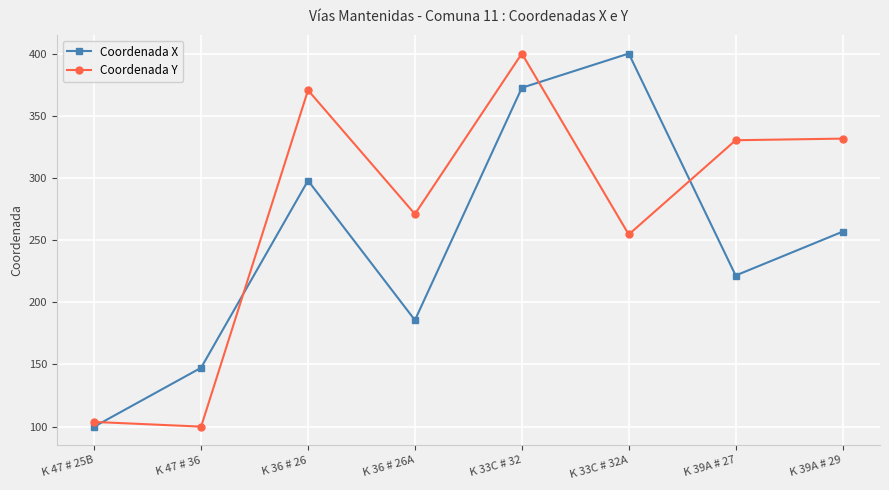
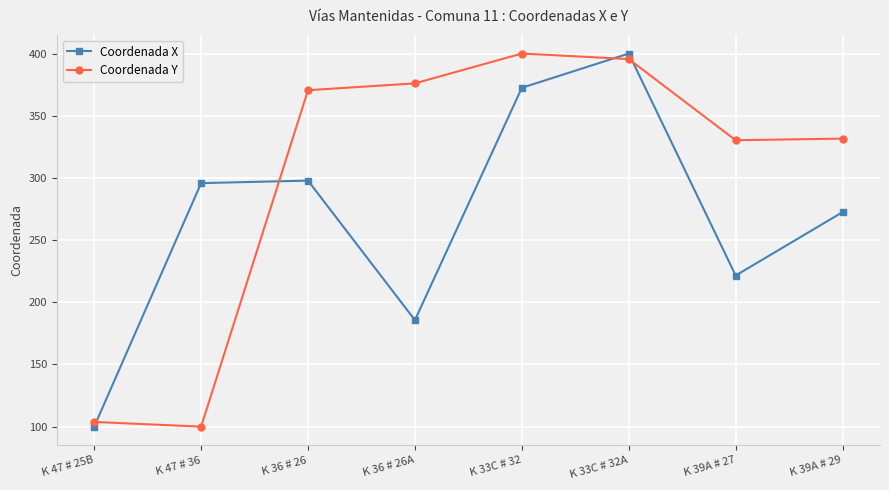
  {
    "Coordenada X": {
      "K 47 # 25B": 100,
-     "K 47 # 36": 147,
+     "K 47 # 36": 296,
      "K 36 # 26": 298,
      "K 36 # 26A": 186,
      "K 33C # 32": 372,
      "K 33C # 32A": 400,
      "K 39A # 27": 222,
-     "K 39A # 29": 257
+     "K 39A # 29": 272
    },
    "Coordenada Y": {
      "K 47 # 25B": 104,
      "K 47 # 36": 100,
      "K 36 # 26": 371,
-     "K 36 # 26A": 271,
+     "K 36 # 26A": 376,
      "K 33C # 32": 400,
-     "K 33C # 32A": 255,
+     "K 33C # 32A": 396,
      "K 39A # 27": 330,
      "K 39A # 29": 332
    }
  }
